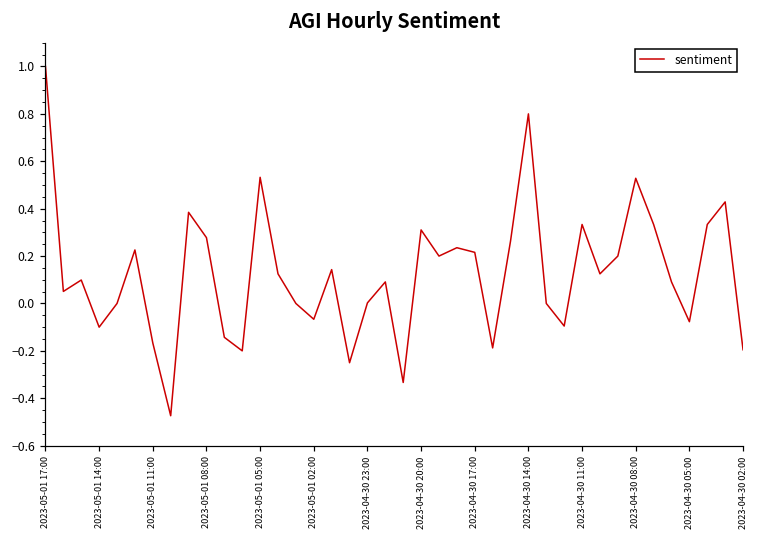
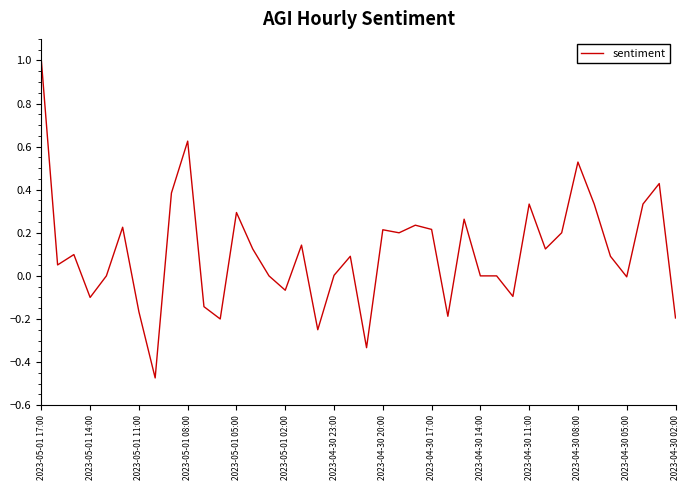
  {
    "2023-05-01 17:00": 1.00,
    "2023-05-01 14:00": -0.10,
    "2023-05-01 11:00": -0.17,
-   "2023-05-01 08:00": 0.28,
-   "2023-05-01 05:00": 0.53,
+   "2023-05-01 08:00": 0.63,
+   "2023-05-01 05:00": 0.29,
    "2023-05-01 02:00": -0.07,
    "2023-04-30 23:00": 0.00,
-   "2023-04-30 20:00": 0.31,
+   "2023-04-30 20:00": 0.21,
    "2023-04-30 17:00": 0.22,
-   "2023-04-30 14:00": 0.8,
+   "2023-04-30 14:00": 0.0,
    "2023-04-30 11:00": 0.33,
    "2023-04-30 08:00": 0.53,
-   "2023-04-30 05:00": -0.08,
+   "2023-04-30 05:00": 0.00,
    "2023-04-30 02:00": -0.20
  }
